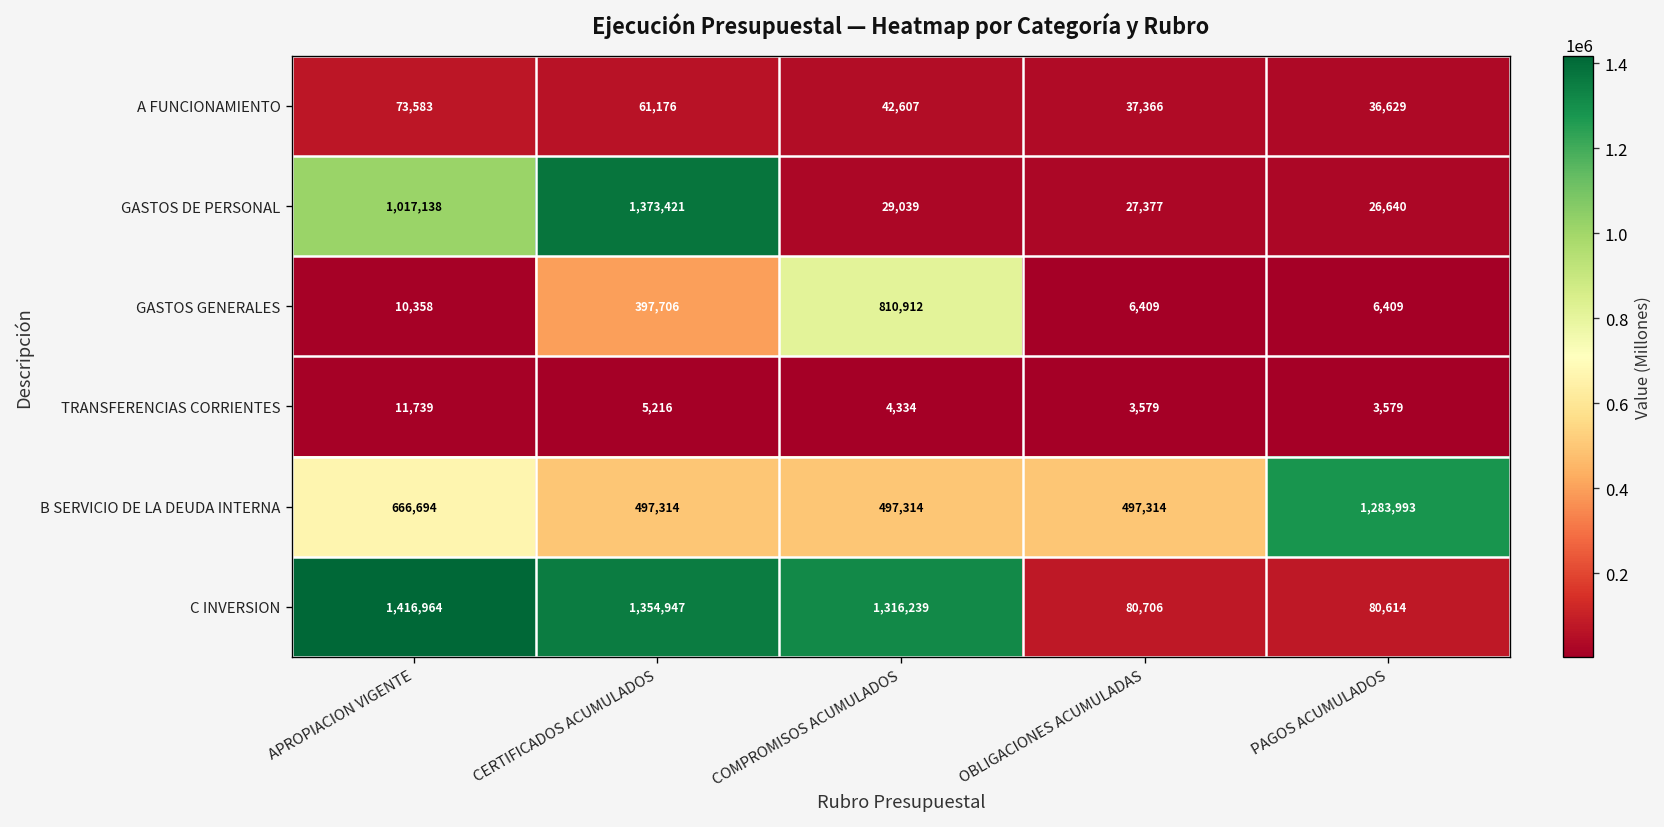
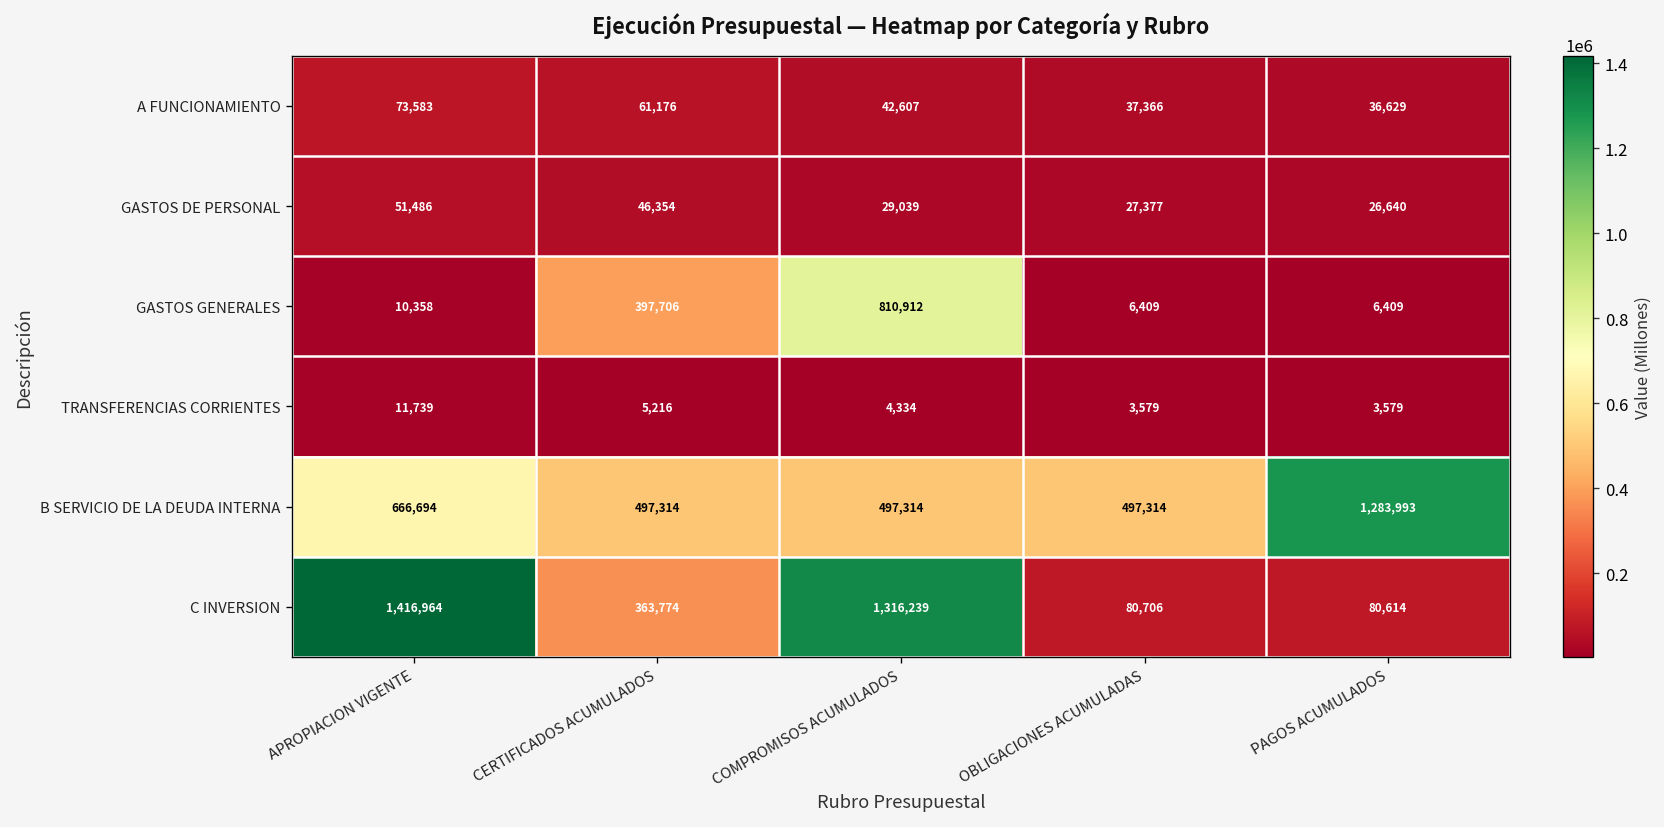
  {
    "A FUNCIONAMIENTO": {
      "APROPIACION VIGENTE": "73,583",
      "CERTIFICADOS ACUMULADOS": "61,176",
      "COMPROMISOS ACUMULADOS": "42,607",
      "OBLIGACIONES ACUMULADAS": "37,366",
      "PAGOS ACUMULADOS": "36,629"
    },
    "GASTOS DE PERSONAL": {
-     "APROPIACION VIGENTE": "1,017,138",
-     "CERTIFICADOS ACUMULADOS": "1,373,421",
+     "APROPIACION VIGENTE": "51,486",
+     "CERTIFICADOS ACUMULADOS": "46,354",
      "COMPROMISOS ACUMULADOS": "29,039",
      "OBLIGACIONES ACUMULADAS": "27,377",
      "PAGOS ACUMULADOS": "26,640"
    },
    "GASTOS GENERALES": {
      "APROPIACION VIGENTE": "10,358",
      "CERTIFICADOS ACUMULADOS": "397,706",
      "COMPROMISOS ACUMULADOS": "810,912",
      "OBLIGACIONES ACUMULADAS": "6,409",
      "PAGOS ACUMULADOS": "6,409"
    },
    "TRANSFERENCIAS CORRIENTES": {
      "APROPIACION VIGENTE": "11,739",
      "CERTIFICADOS ACUMULADOS": "5,216",
      "COMPROMISOS ACUMULADOS": "4,334",
      "OBLIGACIONES ACUMULADAS": "3,579",
      "PAGOS ACUMULADOS": "3,579"
    },
    "B SERVICIO DE LA DEUDA INTERNA": {
      "APROPIACION VIGENTE": "666,694",
      "CERTIFICADOS ACUMULADOS": "497,314",
      "COMPROMISOS ACUMULADOS": "497,314",
      "OBLIGACIONES ACUMULADAS": "497,314",
      "PAGOS ACUMULADOS": "1,283,993"
    },
    "C INVERSION": {
      "APROPIACION VIGENTE": "1,416,964",
-     "CERTIFICADOS ACUMULADOS": "1,354,947",
+     "CERTIFICADOS ACUMULADOS": "363,774",
      "COMPROMISOS ACUMULADOS": "1,316,239",
      "OBLIGACIONES ACUMULADAS": "80,706",
      "PAGOS ACUMULADOS": "80,614"
    }
  }
